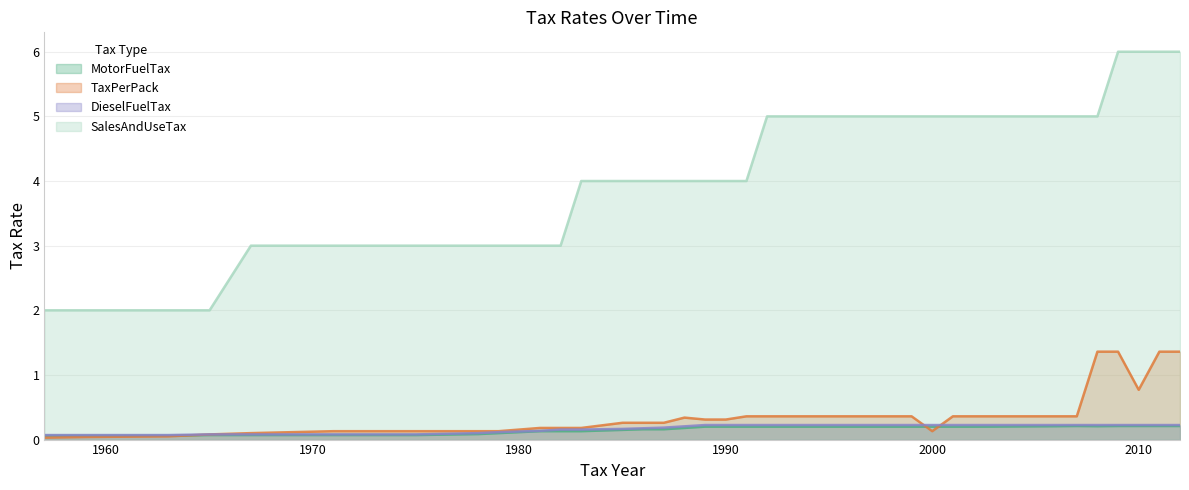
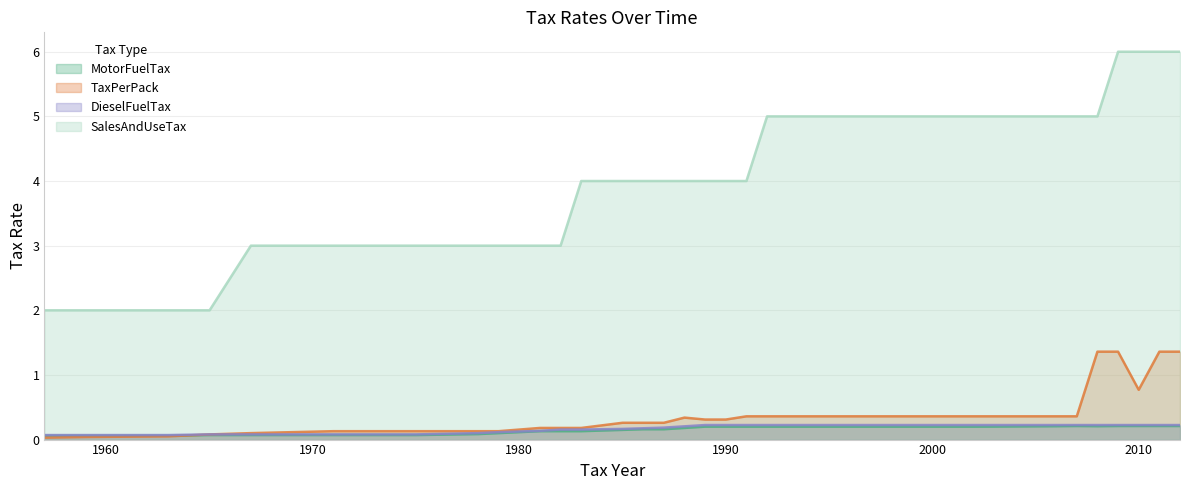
  {
    "TaxPerPack": {
      "1990": 0.3,
-     "2000": 0.1,
+     "2000": 0.4,
      "2010": 0.8
    }
  }
